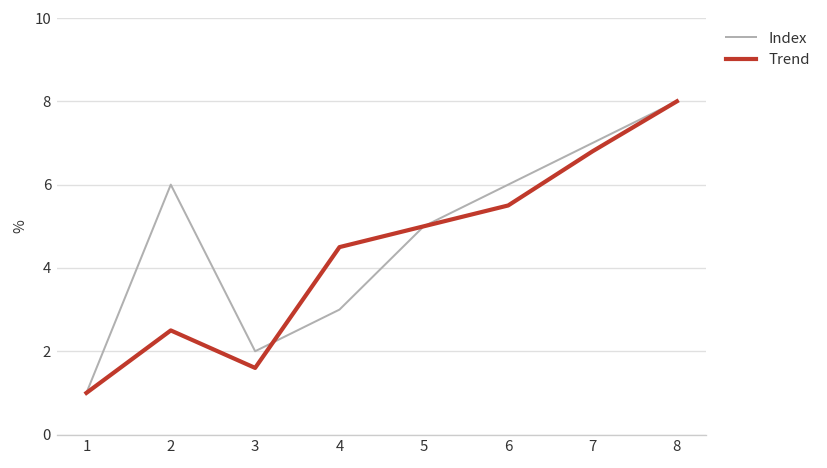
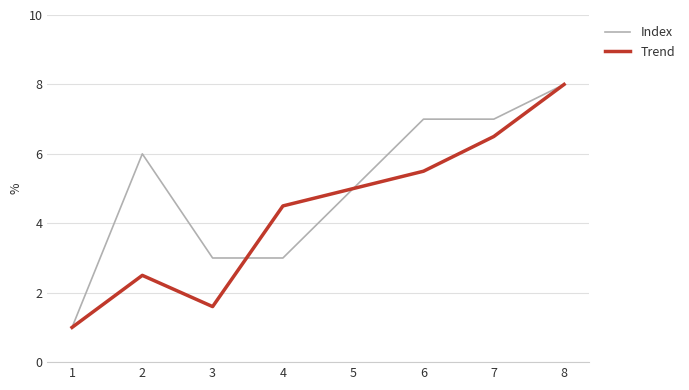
  {
    "Index": {
      "2": 6,
-     "3": 2,
+     "3": 3,
      "4": 3,
-     "6": 6,
+     "6": 7,
      "7": 7
    },
    "Trend": {
      "2": 2.5,
      "3": 1.6,
      "4": 4.5,
      "6": 5.5,
-     "7": 6.8
+     "7": 6.5
    }
  }
